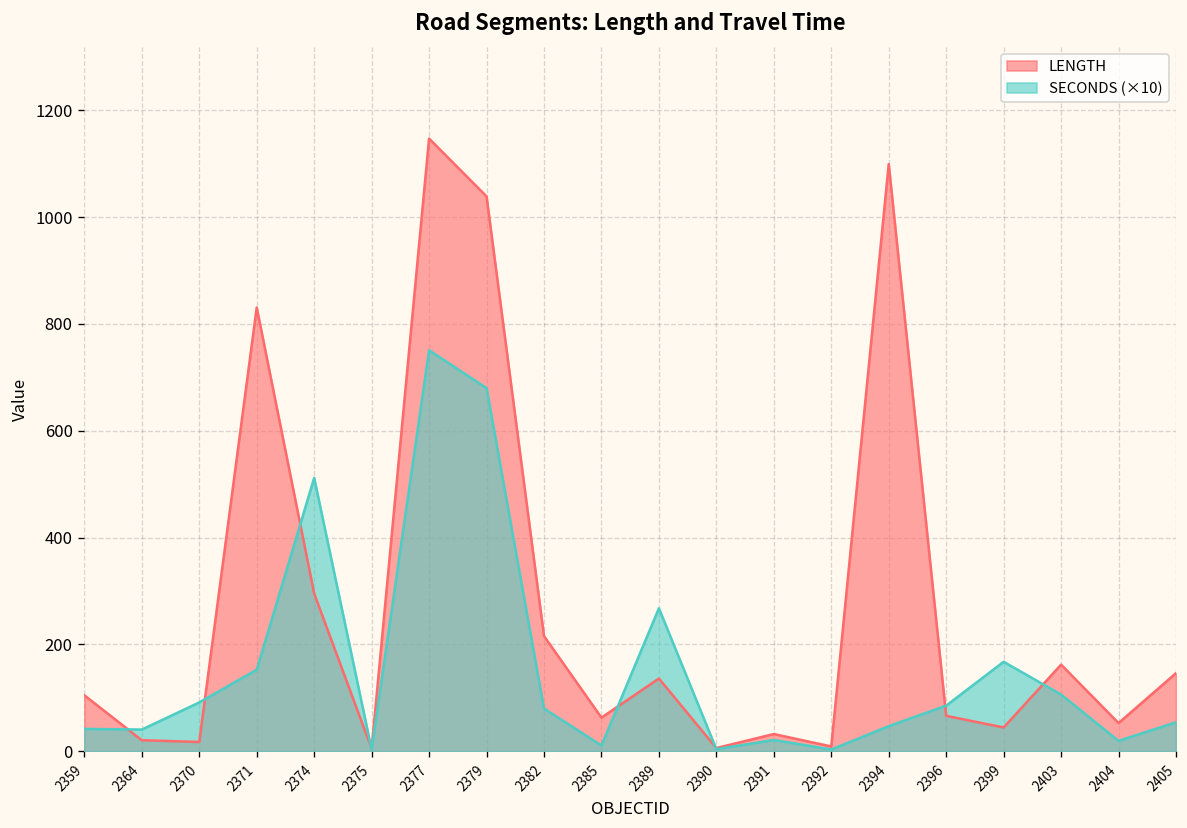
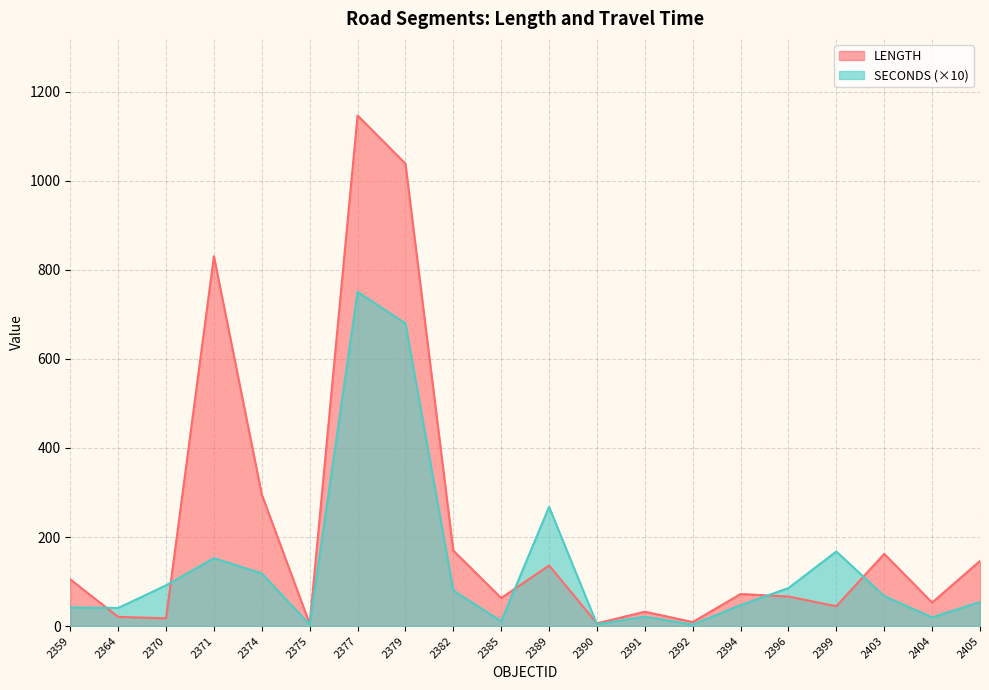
  {
    "LENGTH": {
      "2359": 100,
      "2364": 20,
      "2370": 20,
      "2371": 830,
      "2374": 300,
      "2377": 1150,
      "2379": 1040,
-     "2382": 220,
+     "2382": 170,
      "2385": 60,
      "2389": 140,
      "2391": 30,
-     "2394": 1100,
+     "2394": 70,
      "2396": 70,
      "2399": 40,
      "2403": 160,
      "2404": 50,
      "2405": 150
    },
    "SECONDS (×10)": {
      "2359": 40,
      "2364": 40,
      "2370": 90,
      "2371": 150,
-     "2374": 510,
+     "2374": 120,
      "2377": 750,
      "2379": 680,
      "2382": 80,
      "2385": 10,
      "2389": 270,
      "2391": 20,
      "2394": 50,
      "2396": 90,
      "2399": 170,
-     "2403": 110,
+     "2403": 70,
      "2404": 20,
      "2405": 50
    }
  }
